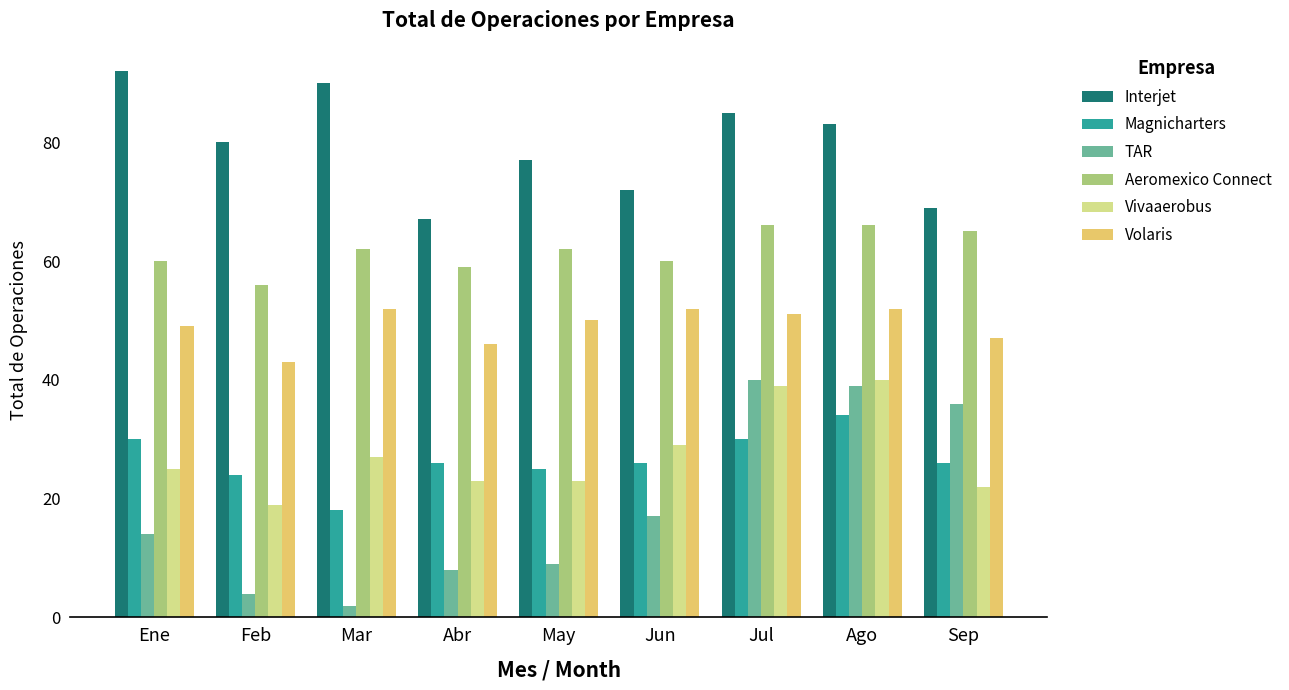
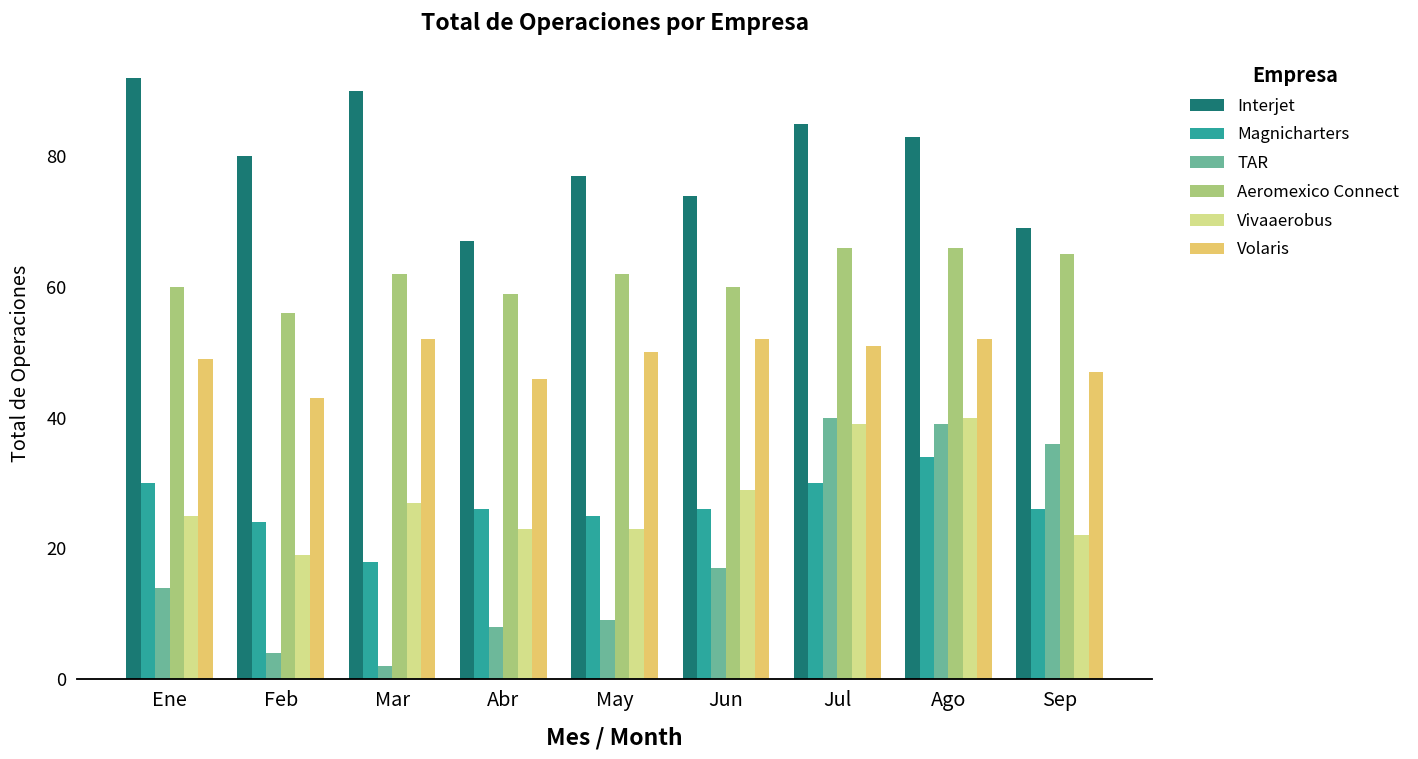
  {
    "Interjet": {
      "Ene": 92,
      "Feb": 80,
      "Mar": 90,
      "Abr": 67,
      "May": 77,
-     "Jun": 72,
+     "Jun": 74,
      "Jul": 85,
      "Ago": 83,
      "Sep": 69
    },
    "Magnicharters": {
      "Ene": 30,
      "Feb": 24,
      "Mar": 18,
      "Abr": 26,
      "May": 25,
      "Jun": 26,
      "Jul": 30,
      "Ago": 34,
      "Sep": 26
    },
    "TAR": {
      "Ene": 14,
      "Feb": 4,
      "Mar": 2,
      "Abr": 8,
      "May": 9,
      "Jun": 17,
      "Jul": 40,
      "Ago": 39,
      "Sep": 36
    }
  }
